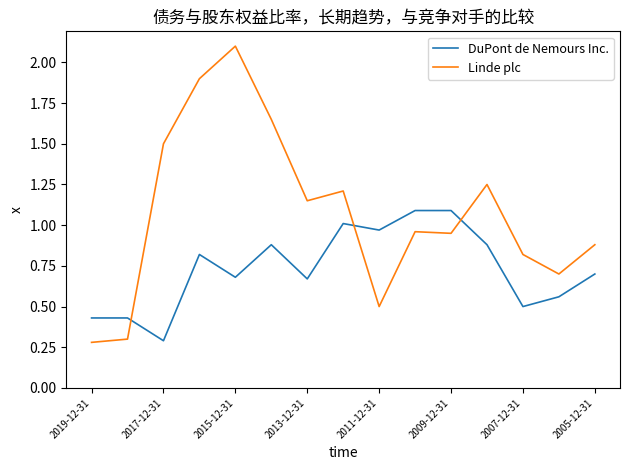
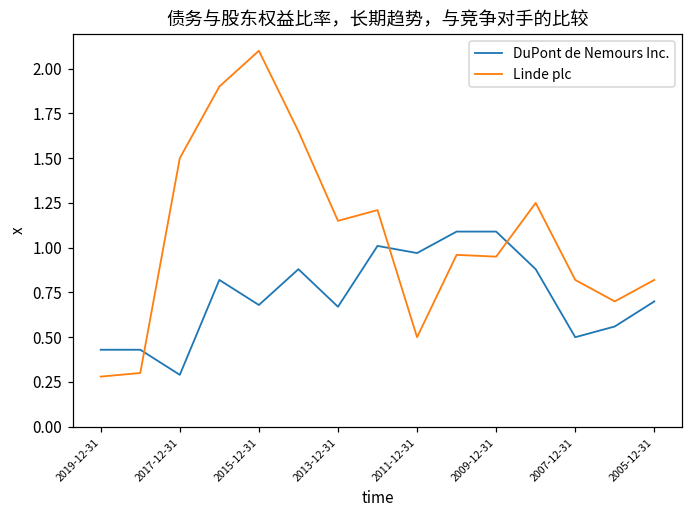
  {
    "DuPont de Nemours Inc.": {
      "2019-12-31": 0.43,
      "2017-12-31": 0.29,
      "2015-12-31": 0.68,
      "2013-12-31": 0.67,
      "2011-12-31": 0.97,
      "2009-12-31": 1.09,
      "2007-12-31": 0.50,
      "2005-12-31": 0.70
    },
    "Linde plc": {
      "2019-12-31": 0.28,
      "2017-12-31": 1.50,
      "2015-12-31": 2.10,
      "2013-12-31": 1.15,
      "2011-12-31": 0.50,
      "2009-12-31": 0.95,
      "2007-12-31": 0.82,
-     "2005-12-31": 0.88
+     "2005-12-31": 0.82
    }
  }
